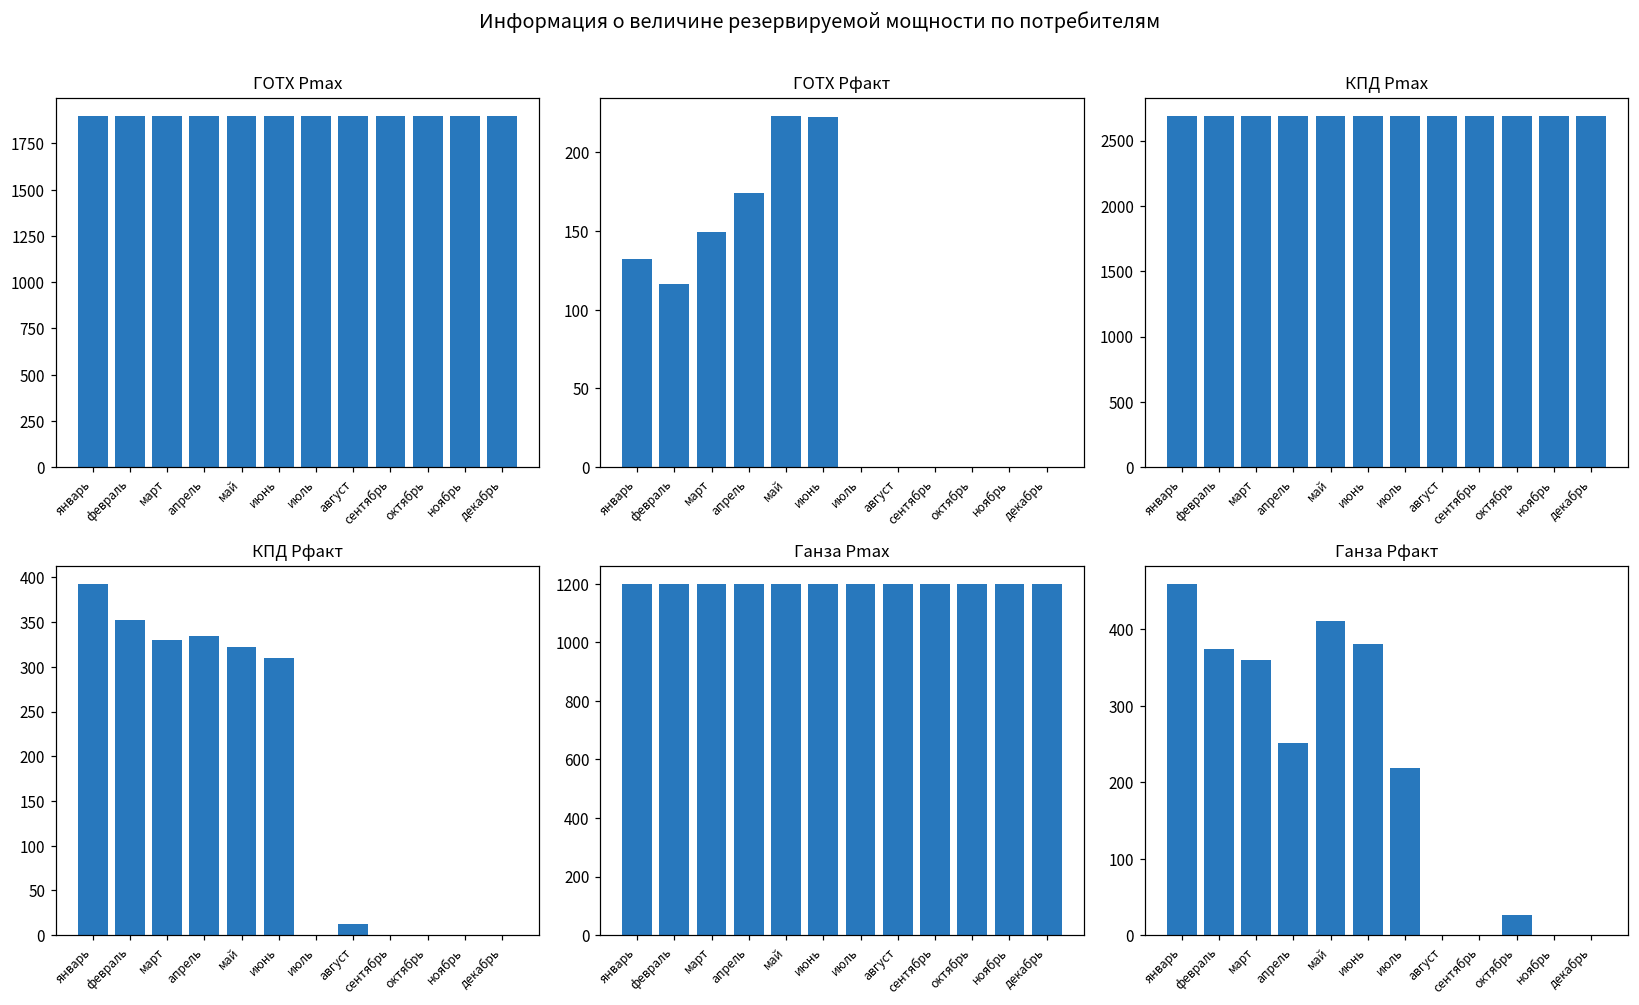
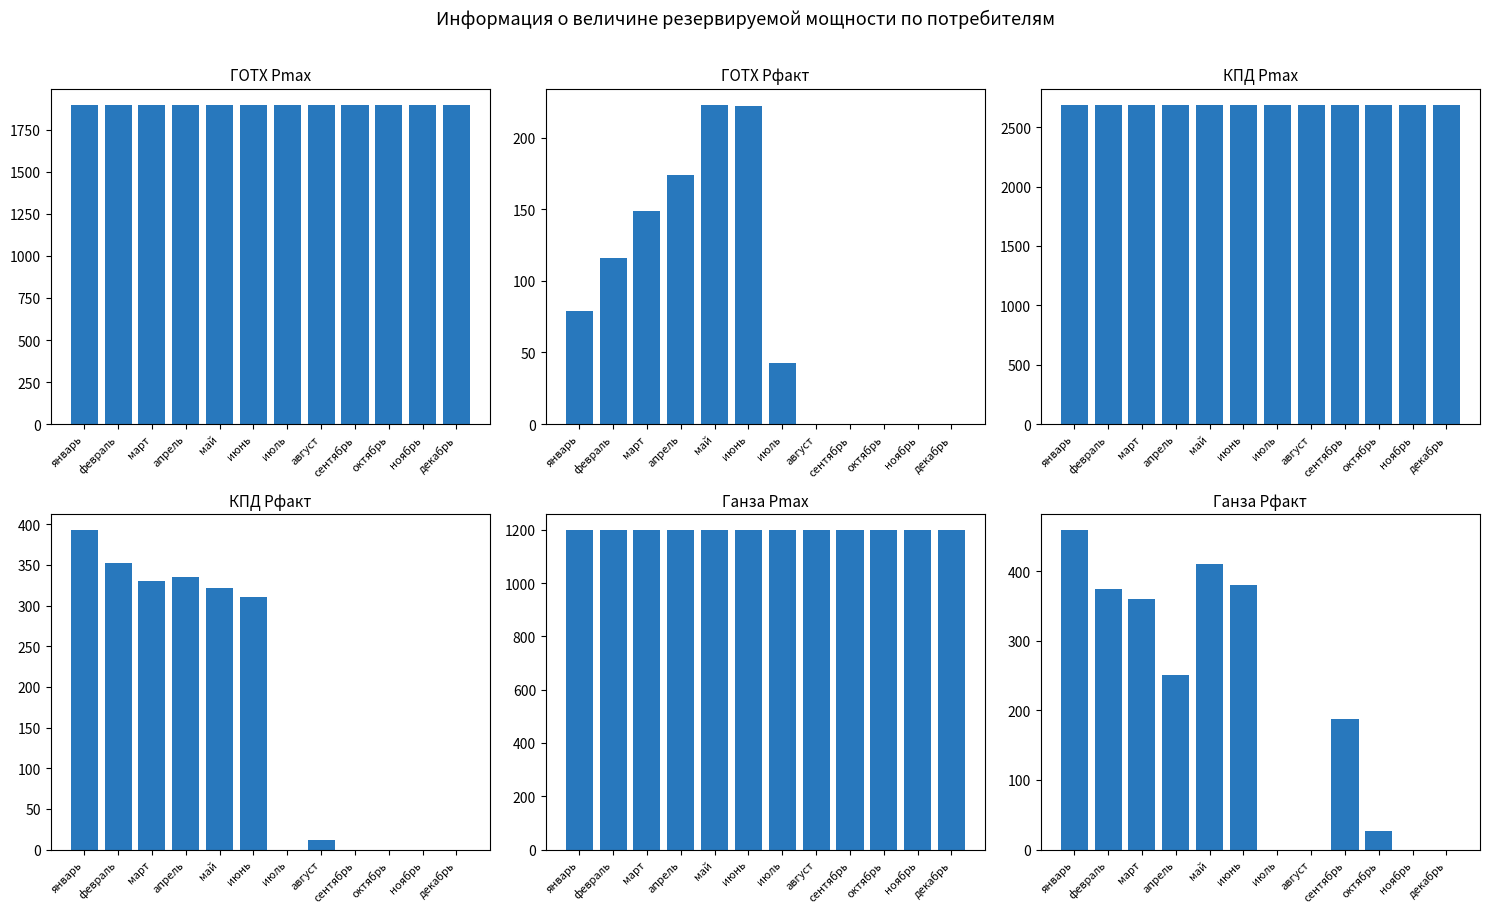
  {
    "ГОТХ Pmax": {
      "январь": 1900,
      "февраль": 1900,
      "март": 1900,
      "апрель": 1900,
      "май": 1900,
      "июнь": 1900,
      "июль": 1900,
      "август": 1900,
      "сентябрь": 1900,
      "октябрь": 1900,
      "ноябрь": 1900,
      "декабрь": 1900
    },
    "ГОТХ Рфакт": {
-     "январь": 132,
+     "январь": 79,
      "февраль": 116,
      "март": 149,
      "апрель": 174,
      "май": 223,
      "июнь": 222,
-     "июль": 0,
+     "июль": 43,
      "август": 0,
      "сентябрь": 0,
      "октябрь": 0,
      "ноябрь": 0,
      "декабрь": 0
    },
    "КПД Pmax": {
      "январь": 2690,
      "февраль": 2690,
      "март": 2690,
      "апрель": 2690,
      "май": 2690,
      "июнь": 2690,
      "июль": 2690,
      "август": 2690,
      "сентябрь": 2690,
      "октябрь": 2690,
      "ноябрь": 2690,
      "декабрь": 2690
    },
    "КПД Рфакт": {
      "январь": 390,
      "февраль": 350,
      "март": 330,
      "апрель": 340,
      "май": 320,
      "июнь": 310,
      "июль": 0,
      "август": 10,
      "сентябрь": 0,
      "октябрь": 0,
      "ноябрь": 0,
      "декабрь": 0
    },
    "Ганза Pmax": {
      "январь": 1200,
      "февраль": 1200,
      "март": 1200,
      "апрель": 1200,
      "май": 1200,
      "июнь": 1200,
      "июль": 1200,
      "август": 1200,
      "сентябрь": 1200,
      "октябрь": 1200,
      "ноябрь": 1200,
      "декабрь": 1200
    },
    "Ганза Рфакт": {
      "январь": 460,
      "февраль": 370,
      "март": 360,
      "апрель": 250,
      "май": 410,
      "июнь": 380,
-     "июль": 220,
+     "июль": 0,
      "август": 0,
-     "сентябрь": 0,
+     "сентябрь": 190,
      "октябрь": 30,
      "ноябрь": 0,
      "декабрь": 0
    }
  }
